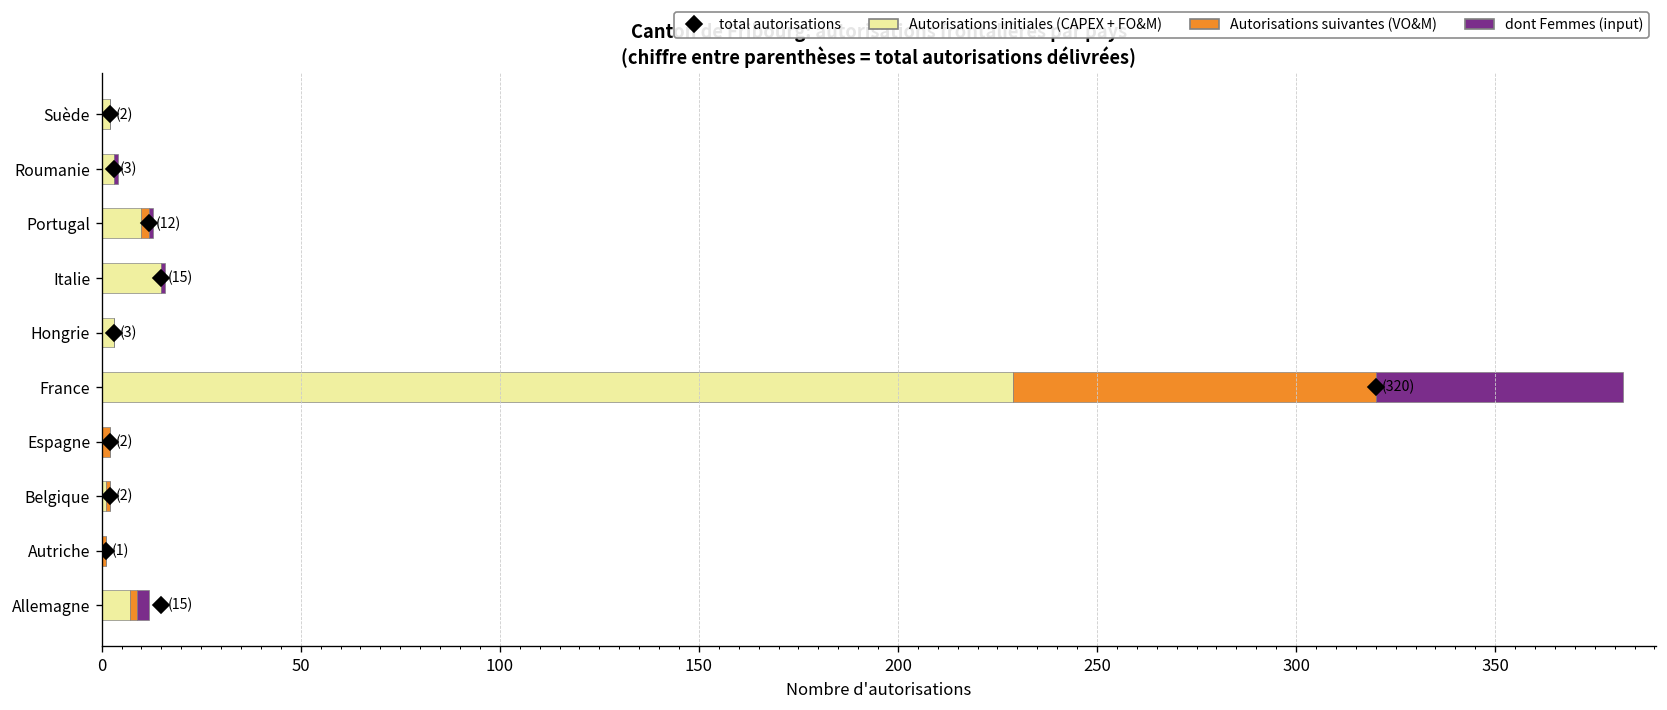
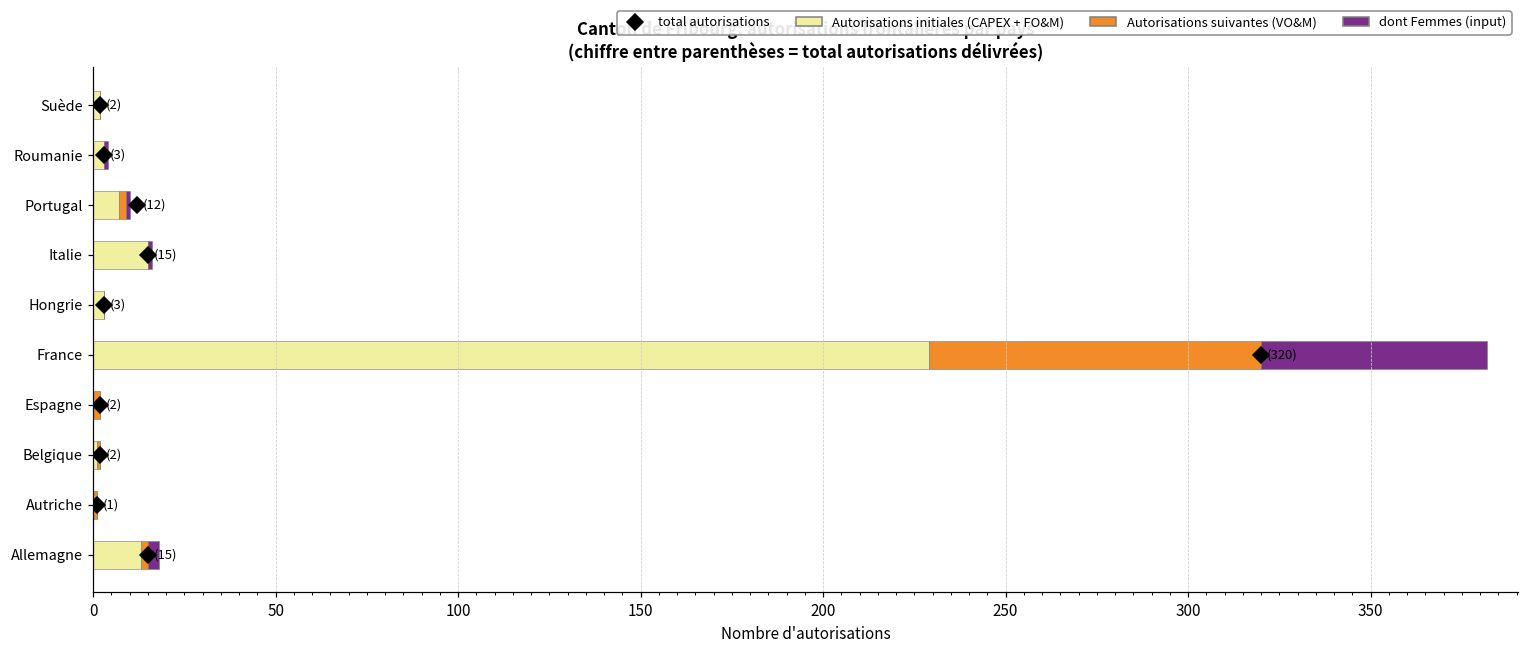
  {
    "Autorisations initiales (CAPEX + FO&M)": {
-     "Portugal": "10",
+     "Portugal": "7",
      "France": "229",
      "Espagne": "0",
      "Belgique": "1",
      "Autriche": "0",
-     "Allemagne": "7"
+     "Allemagne": "13"
    },
    "Autorisations suivantes (VO&M)": {
      "Espagne": "(2)",
      "Autriche": "(1)"
    },
    "dont Femmes (input)": {
      "Portugal": "1"
    }
  }
